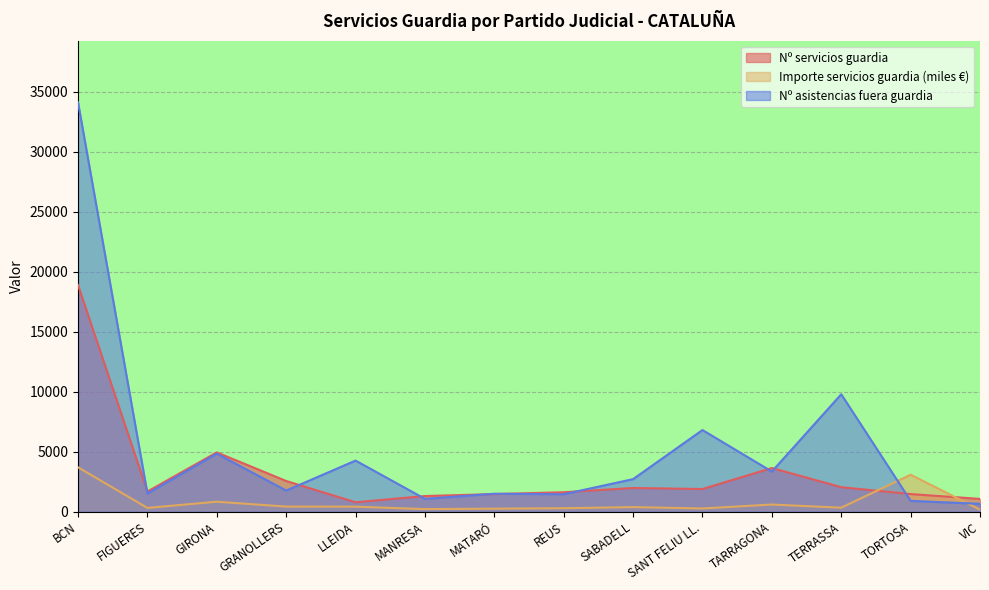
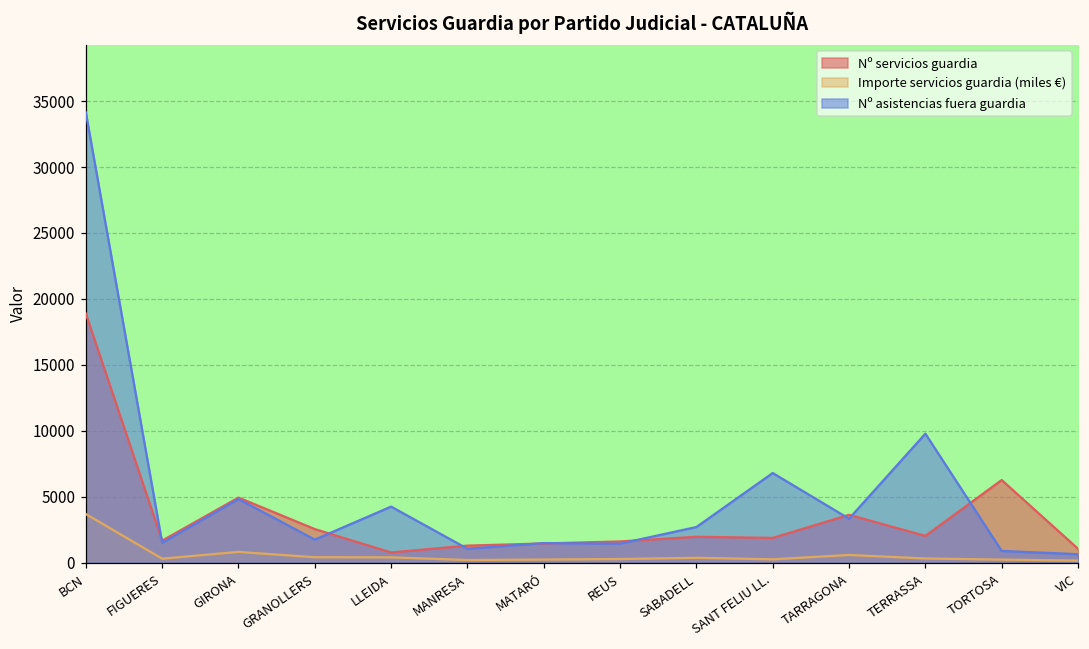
  {
    "Nº servicios guardia": {
      "BCN": 18900,
      "GRANOLLERS": 2600,
      "LLEIDA": 800,
      "MANRESA": 1300,
      "SABADELL": 2000,
      "SANT FELIU LL.": 1900,
      "TARRAGONA": 3600,
      "TERRASSA": 2000,
-     "TORTOSA": 1500,
+     "TORTOSA": 6300,
      "VIC": 1100
    },
    "Importe servicios guardia (miles €)": {
      "BCN": 3700,
      "FIGUERES": 300,
      "GIRONA": 800,
      "GRANOLLERS": 400,
      "LLEIDA": 400,
      "MANRESA": 200,
      "MATARÓ": 300,
      "REUS": 300,
      "SABADELL": 400,
      "SANT FELIU LL.": 300,
      "TARRAGONA": 600,
      "TERRASSA": 300,
-     "TORTOSA": 3100,
+     "TORTOSA": 200,
      "VIC": 200
    },
    "Nº asistencias fuera guardia": {
      "BCN": 34100,
      "GRANOLLERS": 1800,
      "LLEIDA": 4300,
      "MANRESA": 1100,
      "SABADELL": 2700,
      "SANT FELIU LL.": 6800,
      "TARRAGONA": 3300,
      "TERRASSA": 9800,
      "TORTOSA": 900,
      "VIC": 700
    }
  }
